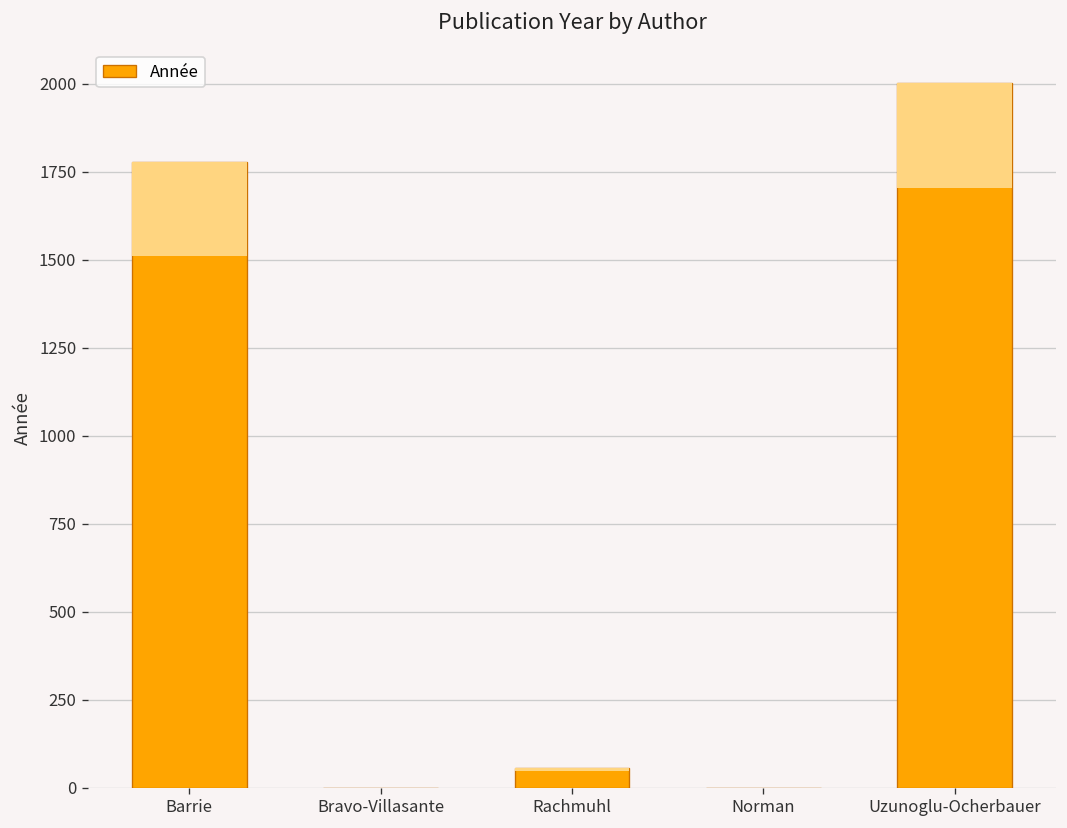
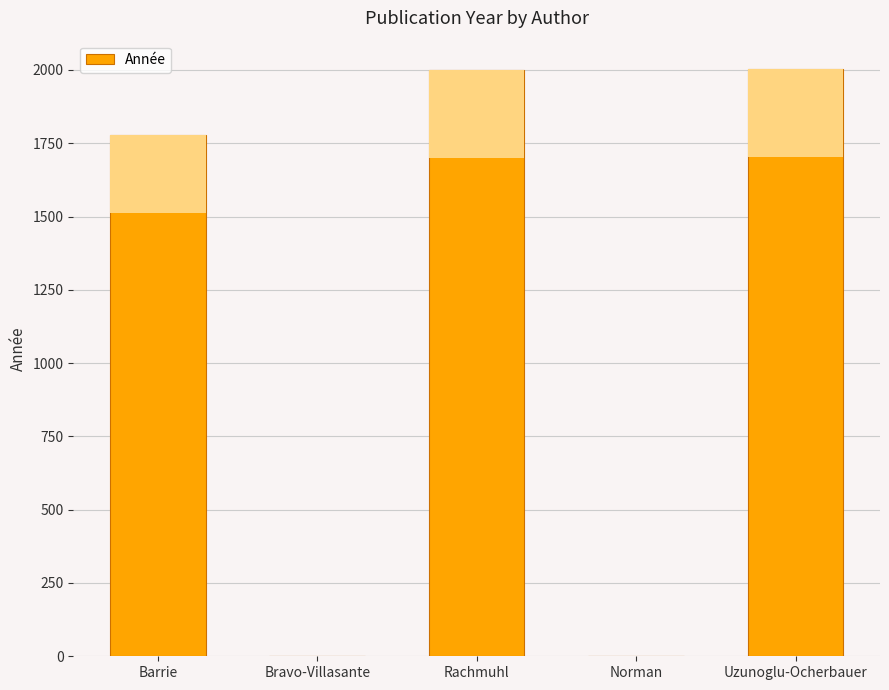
  {
    "Année": {
      "Barrie": 1780,
      "Bravo-Villasante": 0,
-     "Rachmuhl": 60,
+     "Rachmuhl": 2000,
      "Norman": 0,
      "Uzunoglu-Ocherbauer": 2000
    }
  }
